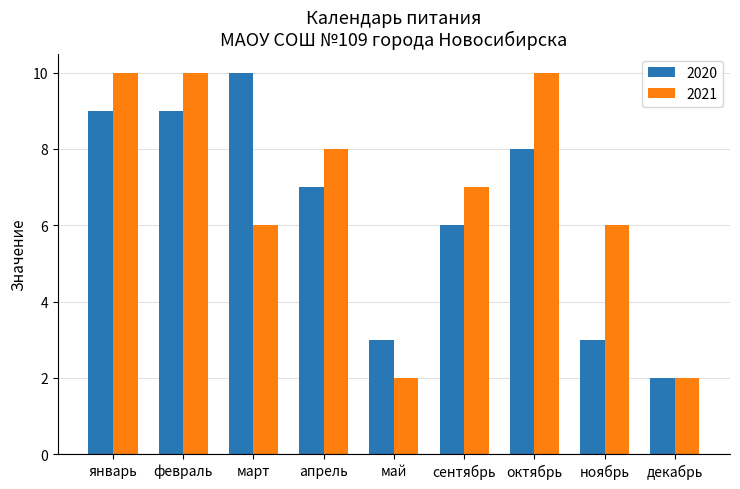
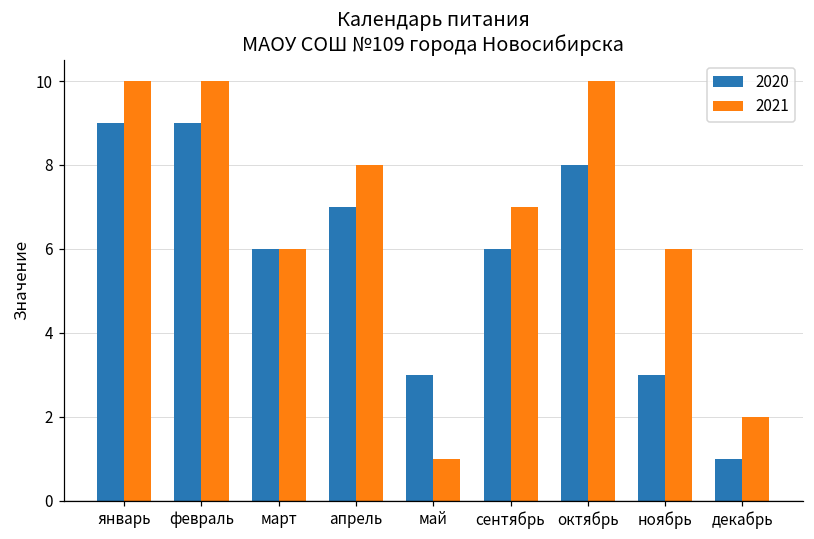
  {
    "2020": {
      "январь": 9,
      "февраль": 9,
-     "март": 10,
+     "март": 6,
      "апрель": 7,
      "май": 3,
      "сентябрь": 6,
      "октябрь": 8,
      "ноябрь": 3,
-     "декабрь": 2
+     "декабрь": 1
    },
    "2021": {
      "январь": 10,
      "февраль": 10,
      "март": 6,
      "апрель": 8,
-     "май": 2,
+     "май": 1,
      "сентябрь": 7,
      "октябрь": 10,
      "ноябрь": 6,
      "декабрь": 2
    }
  }
